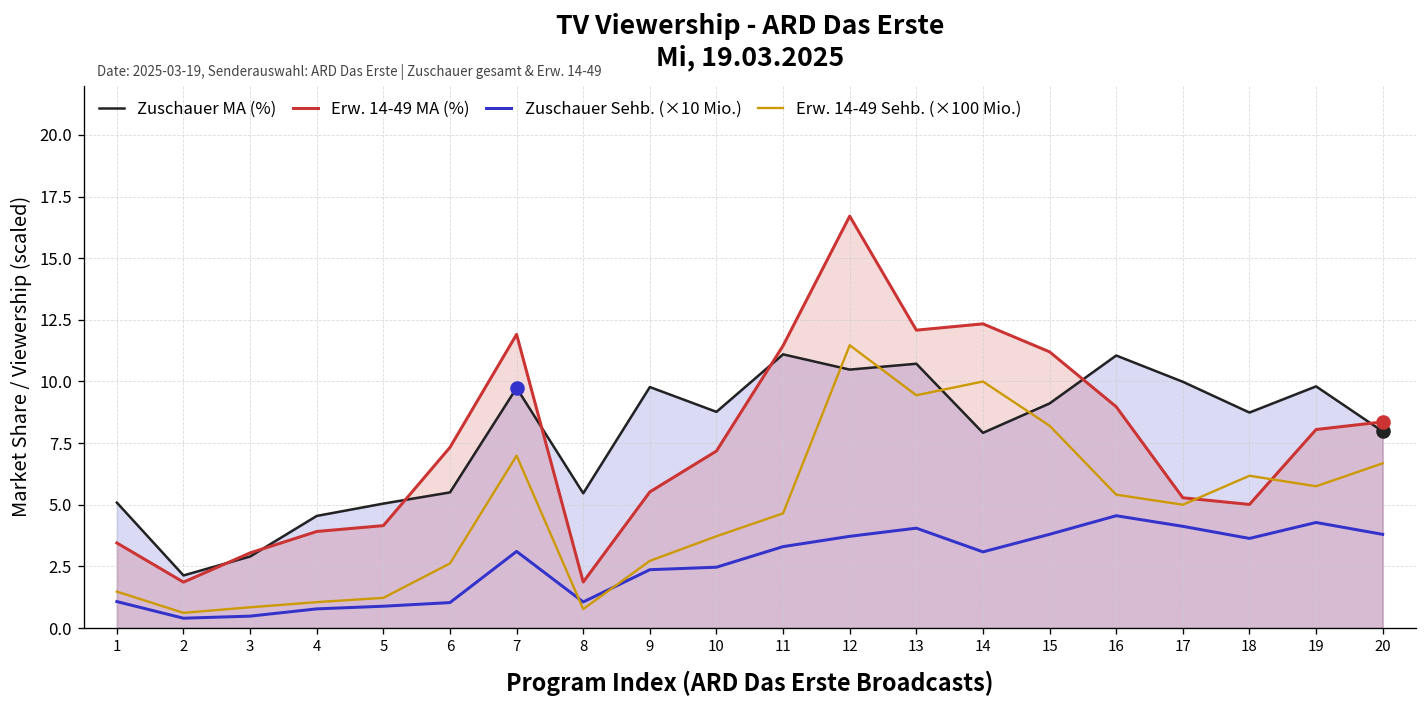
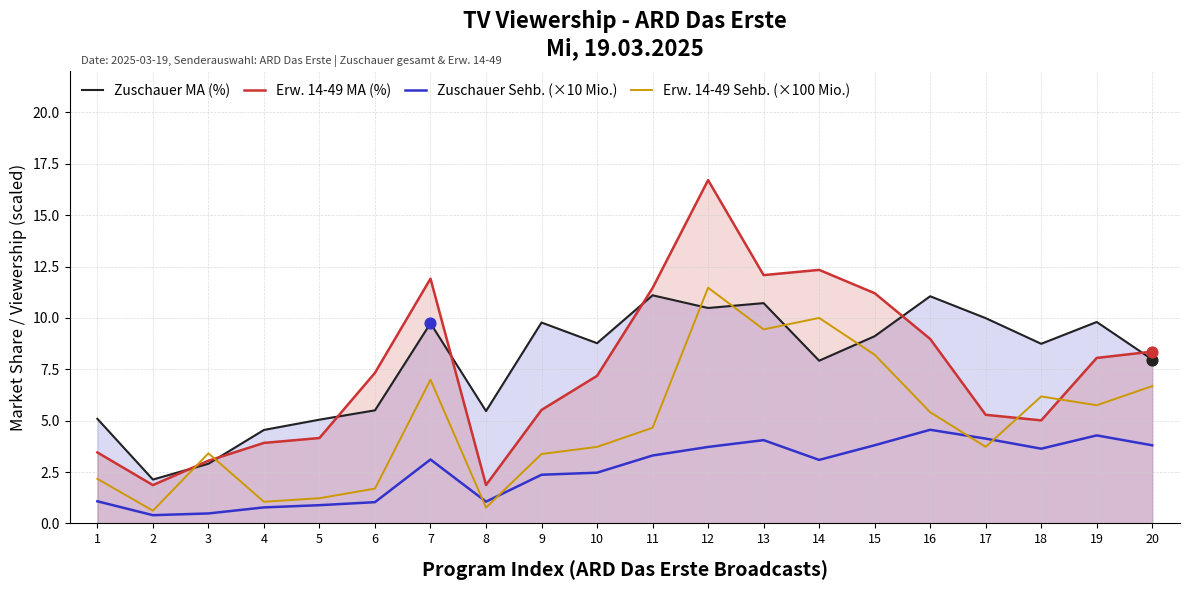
  {
    "Erw. 14-49 Sehb. (×100 Mio.)": {
-     "1": 1.5,
+     "1": 2.2,
      "2": 0.6,
-     "3": 0.8,
+     "3": 3.4,
      "4": 1.1,
      "5": 1.2,
-     "6": 2.6,
+     "6": 1.7,
      "7": 7.0,
      "8": 0.8,
-     "9": 2.7,
+     "9": 3.4,
      "10": 3.7,
      "11": 4.7,
      "12": 11.5,
      "13": 9.4,
      "14": 10.0,
      "15": 8.2,
      "16": 5.4,
-     "17": 5.0,
+     "17": 3.7,
      "18": 6.2,
      "19": 5.8,
      "20": 6.7
    }
  }
